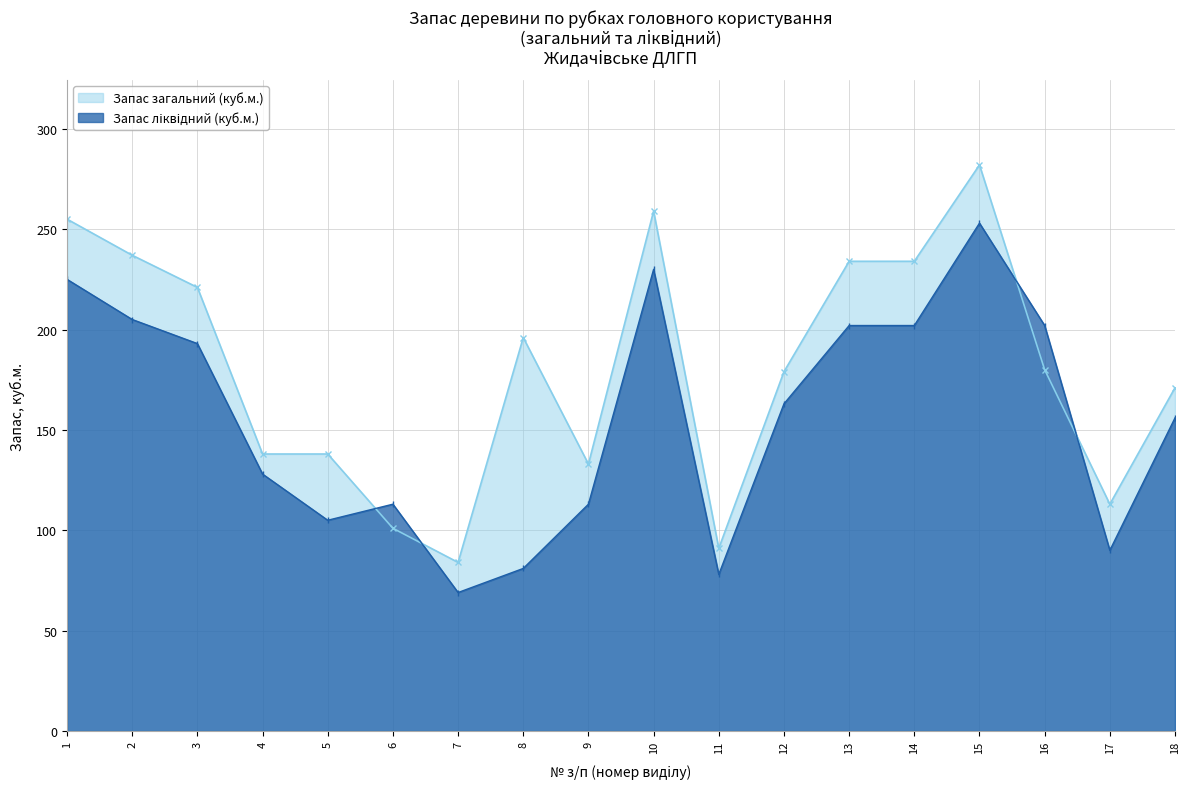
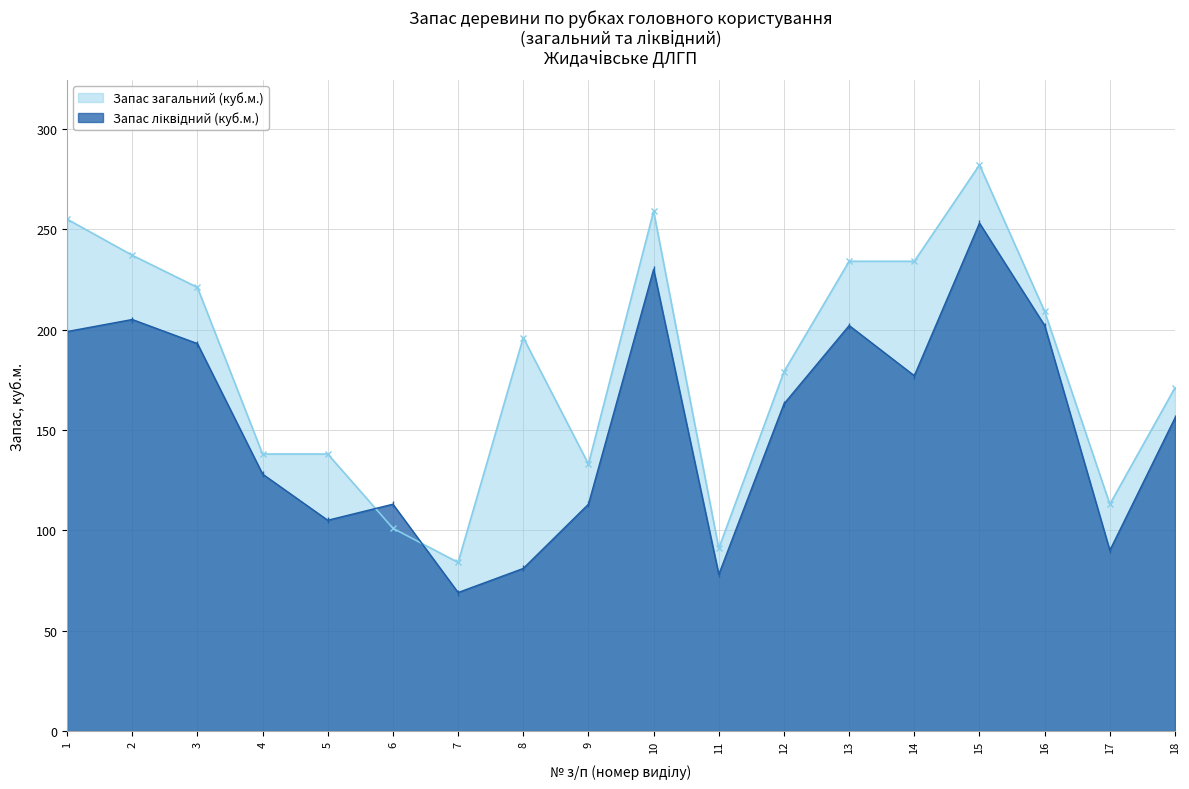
  {
    "Запас загальний (куб.м.)": {
      "1": 255,
      "2": 237,
      "3": 221,
      "4": 138,
      "5": 138,
      "6": 101,
      "7": 84,
      "8": 196,
      "9": 133,
      "10": 259,
      "11": 91,
      "12": 179,
      "13": 234,
      "14": 234,
      "15": 282,
-     "16": 180,
+     "16": 209,
      "17": 113,
      "18": 171
    },
    "Запас ліквідний (куб.м.)": {
-     "1": 225,
+     "1": 199,
      "2": 205,
      "3": 193,
      "4": 128,
      "5": 105,
      "6": 113,
      "7": 69,
      "8": 81,
      "9": 113,
      "10": 230,
      "11": 78,
      "12": 163,
      "13": 202,
-     "14": 202,
+     "14": 177,
      "15": 253,
      "16": 202,
      "17": 90,
      "18": 156
    }
  }
